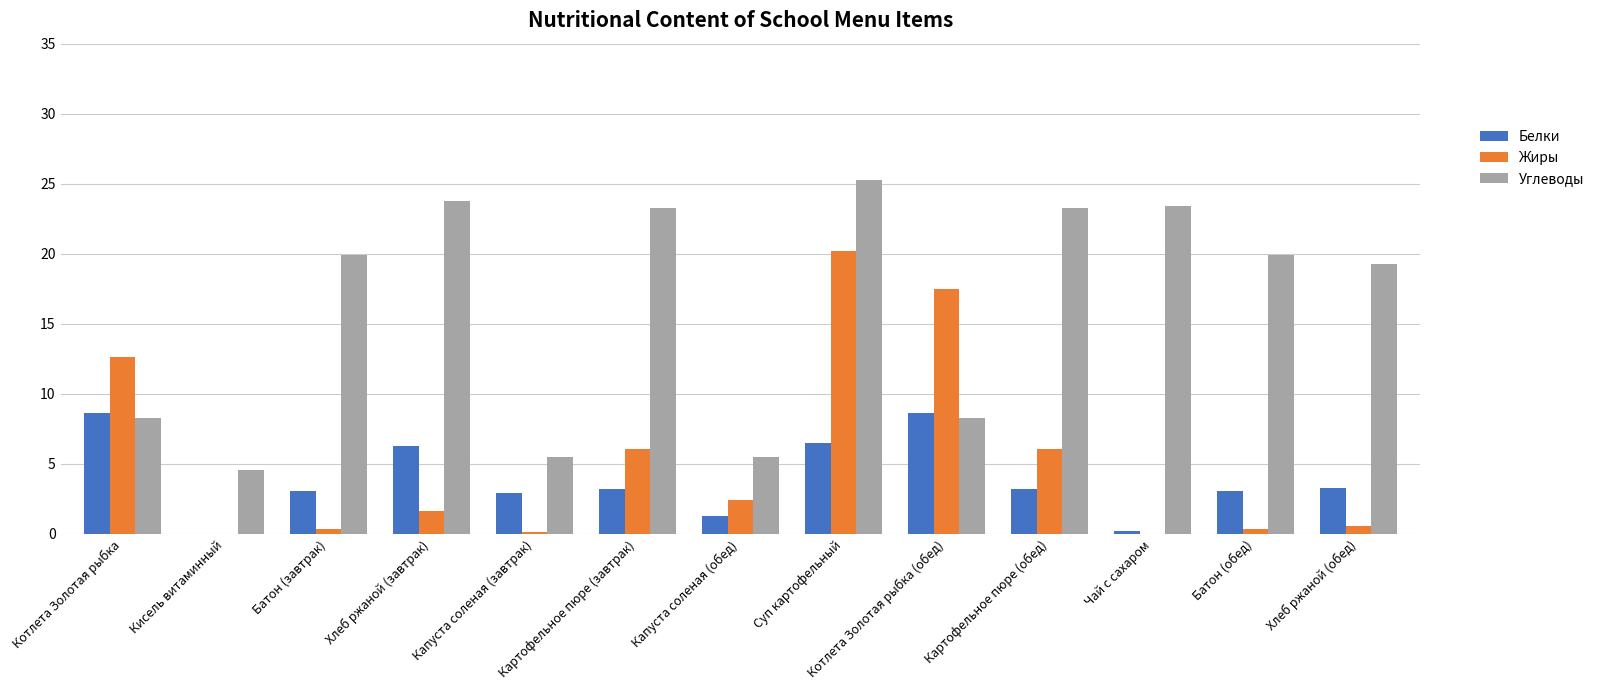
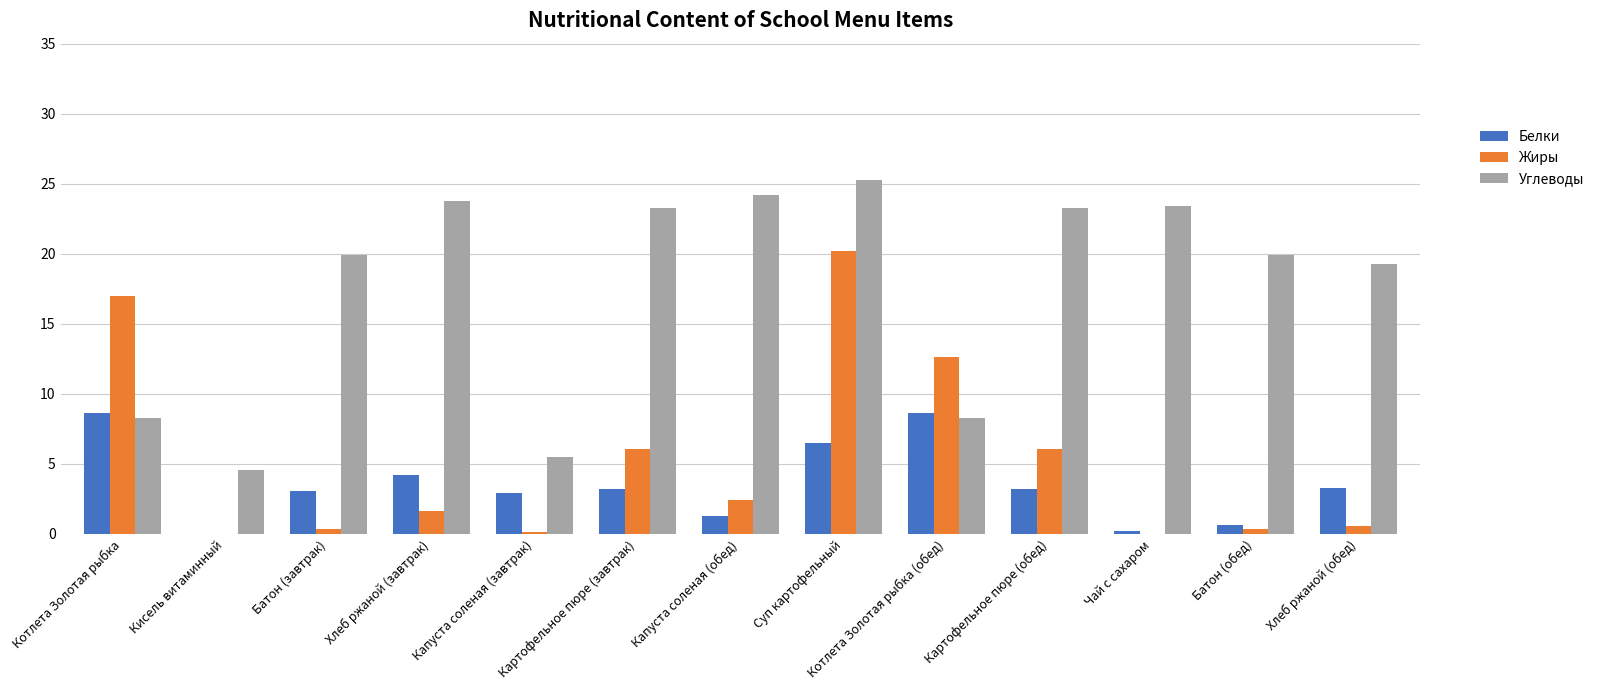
  {
    "Белки": {
      "Котлета Золотая рыбка": 8.6,
      "Батон (завтрак)": 3.0,
-     "Хлеб ржаной (завтрак)": 6.3,
+     "Хлеб ржаной (завтрак)": 4.2,
      "Капуста соленая (завтрак)": 2.9,
      "Картофельное пюре (завтрак)": 3.2,
      "Капуста соленая (обед)": 1.3,
      "Суп картофельный": 6.5,
      "Котлета Золотая рыбка (обед)": 8.6,
      "Картофельное пюре (обед)": 3.2,
      "Чай с сахаром": 0.2,
-     "Батон (обед)": 3.0,
+     "Батон (обед)": 0.7,
      "Хлеб ржаной (обед)": 3.3
    },
    "Жиры": {
-     "Котлета Золотая рыбка": 12.6,
+     "Котлета Золотая рыбка": 17.0,
      "Кисель витаминный": 0.0,
      "Батон (завтрак)": 0.4,
      "Хлеб ржаной (завтрак)": 1.7,
      "Картофельное пюре (завтрак)": 6.1,
      "Капуста соленая (обед)": 2.4,
      "Суп картофельный": 20.2,
-     "Котлета Золотая рыбка (обед)": 17.5,
+     "Котлета Золотая рыбка (обед)": 12.6,
      "Картофельное пюре (обед)": 6.1,
      "Чай с сахаром": 0.0,
      "Батон (обед)": 0.4,
      "Хлеб ржаной (обед)": 0.6
    },
    "Углеводы": {
      "Котлета Золотая рыбка": 8.3,
      "Кисель витаминный": 4.6,
      "Батон (завтрак)": 19.9,
      "Хлеб ржаной (завтрак)": 23.8,
      "Капуста соленая (завтрак)": 5.5,
      "Картофельное пюре (завтрак)": 23.3,
-     "Капуста соленая (обед)": 5.5,
+     "Капуста соленая (обед)": 24.2,
      "Суп картофельный": 25.3,
      "Котлета Золотая рыбка (обед)": 8.3,
      "Картофельное пюре (обед)": 23.3,
      "Чай с сахаром": 23.4,
      "Батон (обед)": 19.9,
      "Хлеб ржаной (обед)": 19.3
    }
  }
